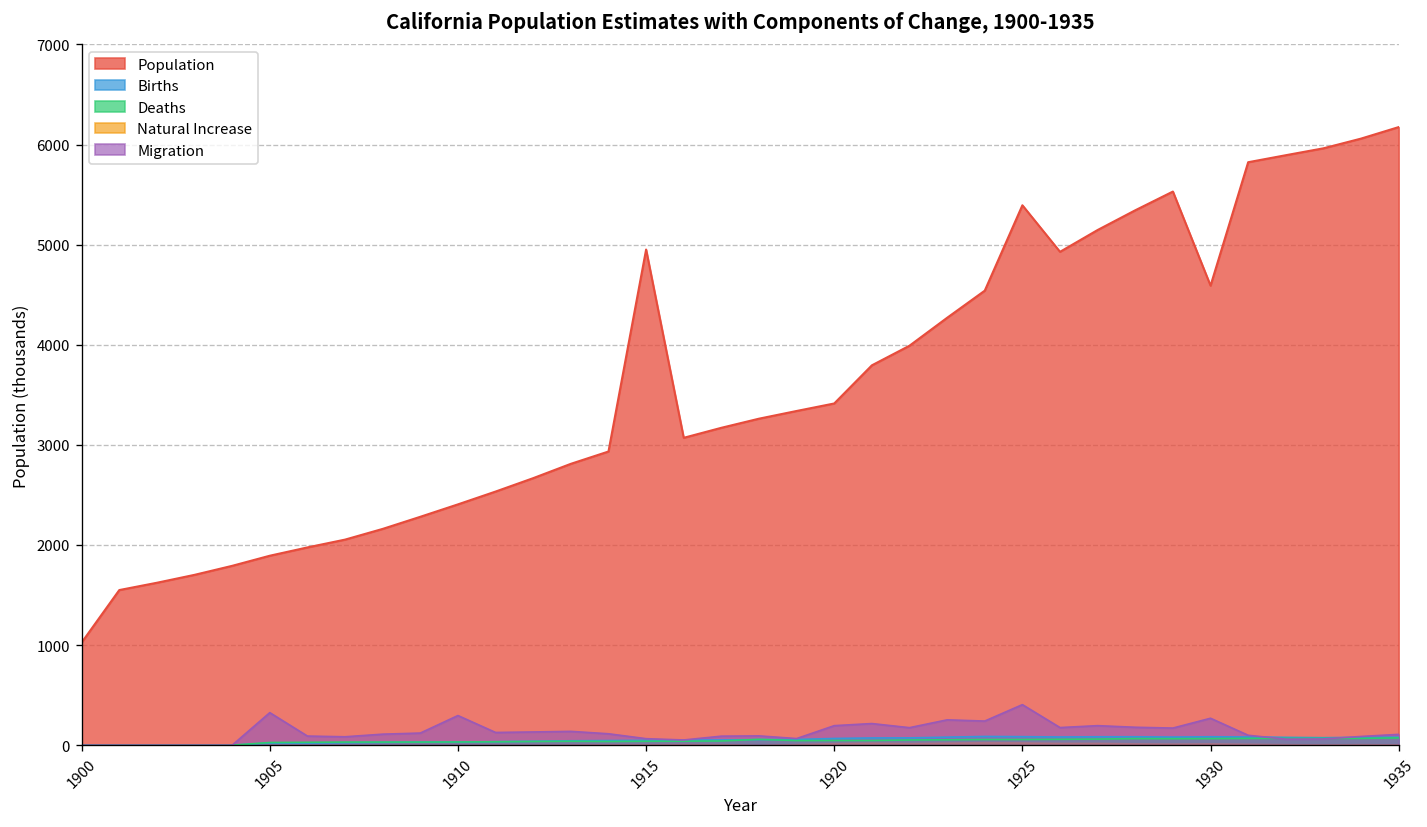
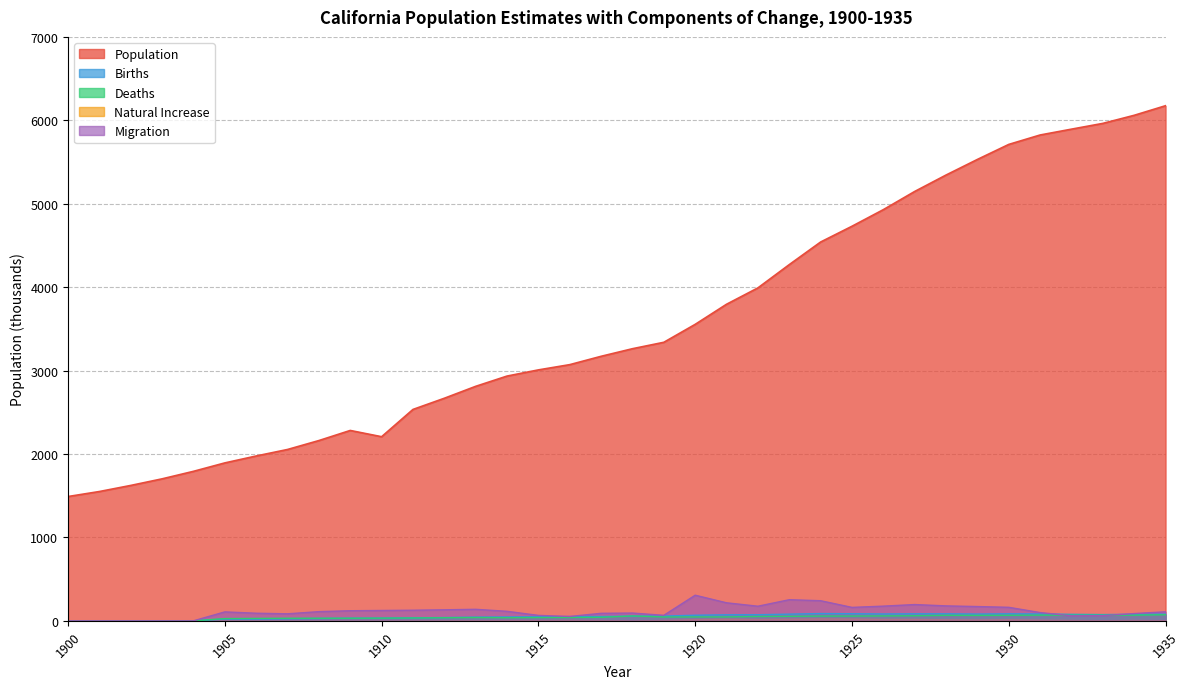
  {
    "Population": {
-     "1900": 1000,
+     "1900": 1500,
      "1905": 1900,
-     "1910": 2400,
-     "1915": 5000,
-     "1920": 3400,
-     "1925": 5400,
-     "1930": 4600,
+     "1910": 2200,
+     "1915": 3000,
+     "1920": 3600,
+     "1925": 4700,
+     "1930": 5700,
      "1935": 6200
    },
    "Natural Increase": {
      "1910": 0
    },
    "Migration": {
-     "1905": 300,
-     "1910": 300,
-     "1920": 200,
-     "1925": 400,
-     "1930": 300
+     "1905": 100,
+     "1910": 100,
+     "1920": 300,
+     "1925": 200,
+     "1930": 200
    }
  }
